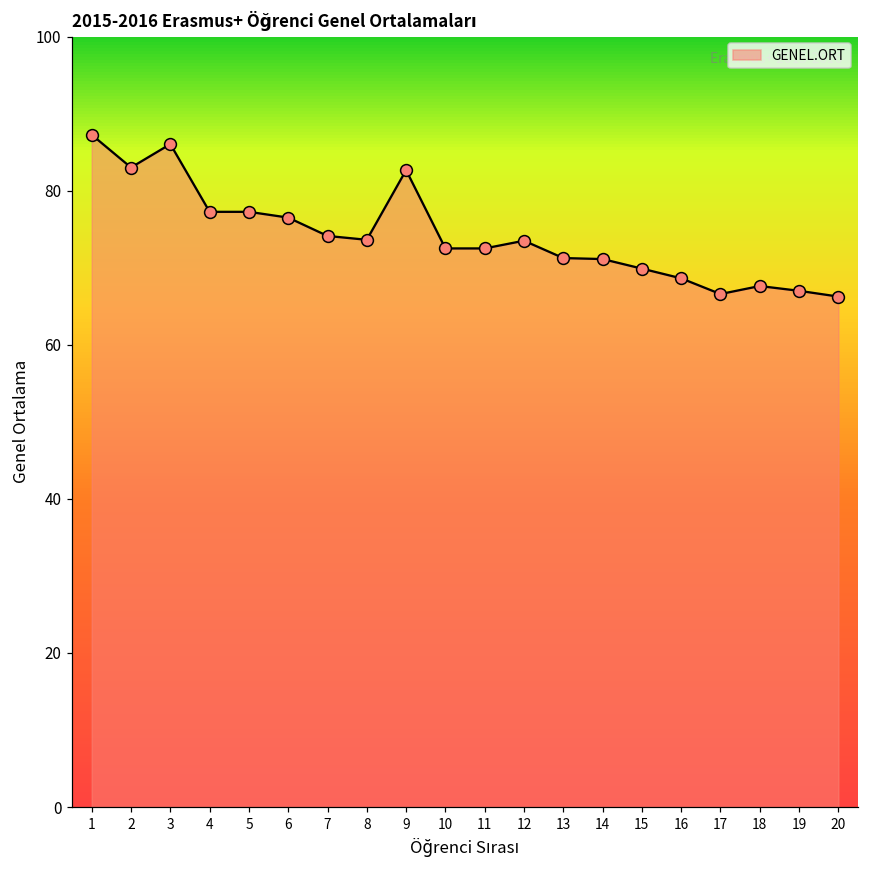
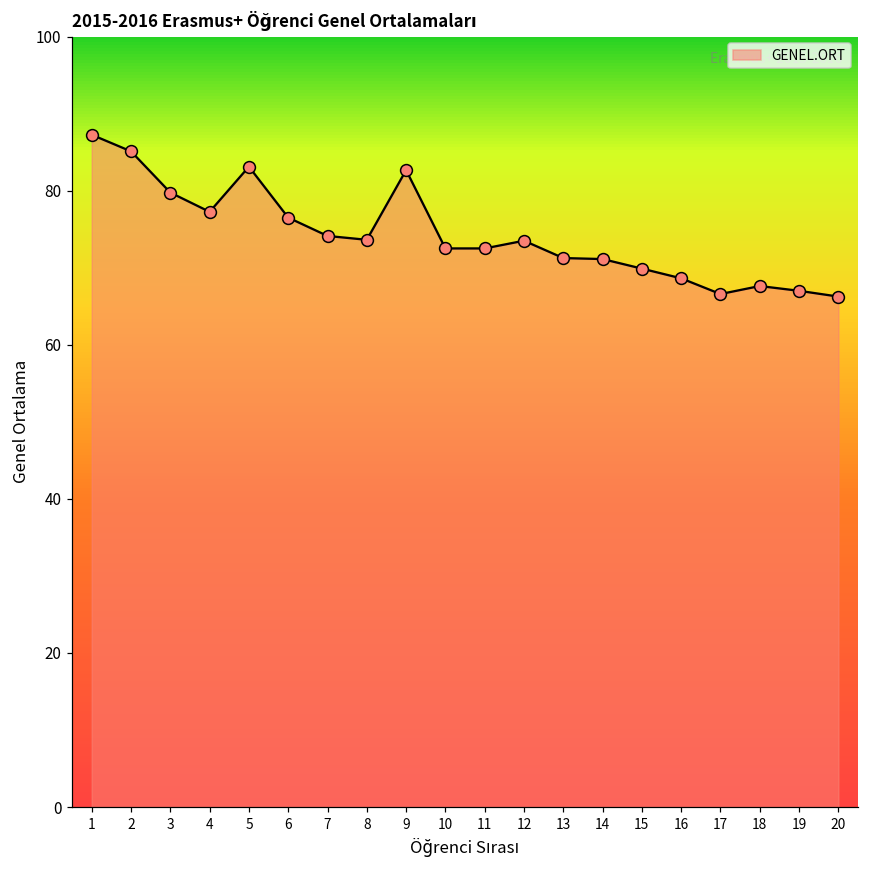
  {
    "1": 87,
-   "2": 83,
-   "3": 86,
+   "2": 85,
+   "3": 80,
    "4": 77,
-   "5": 77,
+   "5": 83,
    "6": 77,
    "7": 74,
    "8": 74,
    "9": 83,
    "10": 73,
    "11": 73,
    "12": 74,
    "13": 71,
    "14": 71,
    "15": 70,
    "16": 69,
    "17": 67,
    "18": 68,
    "19": 67,
    "20": 66
  }
